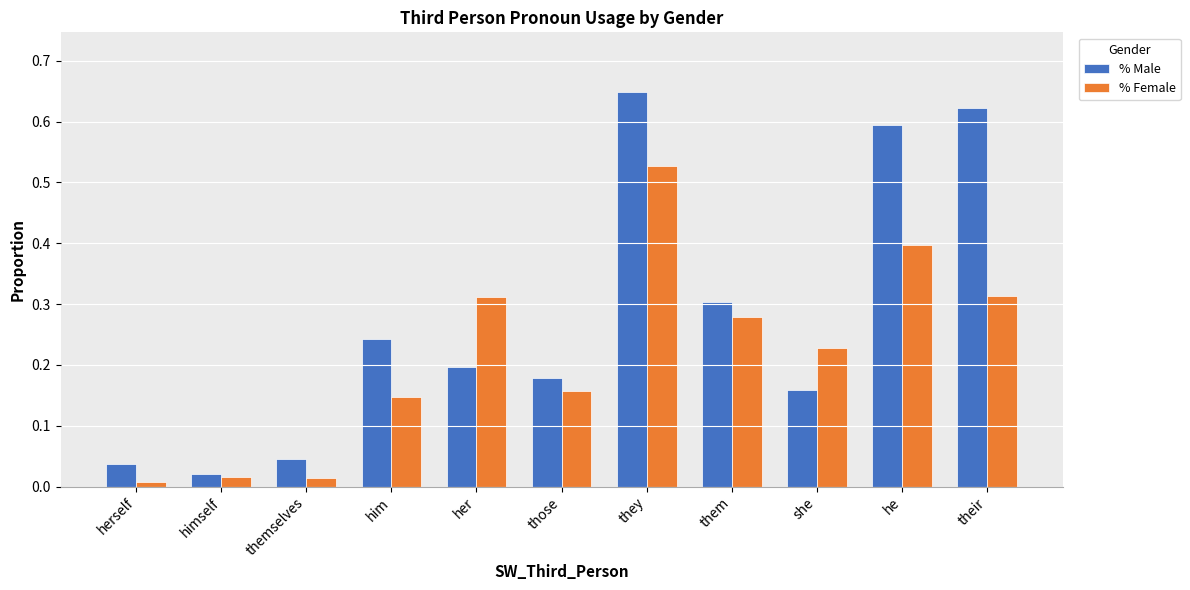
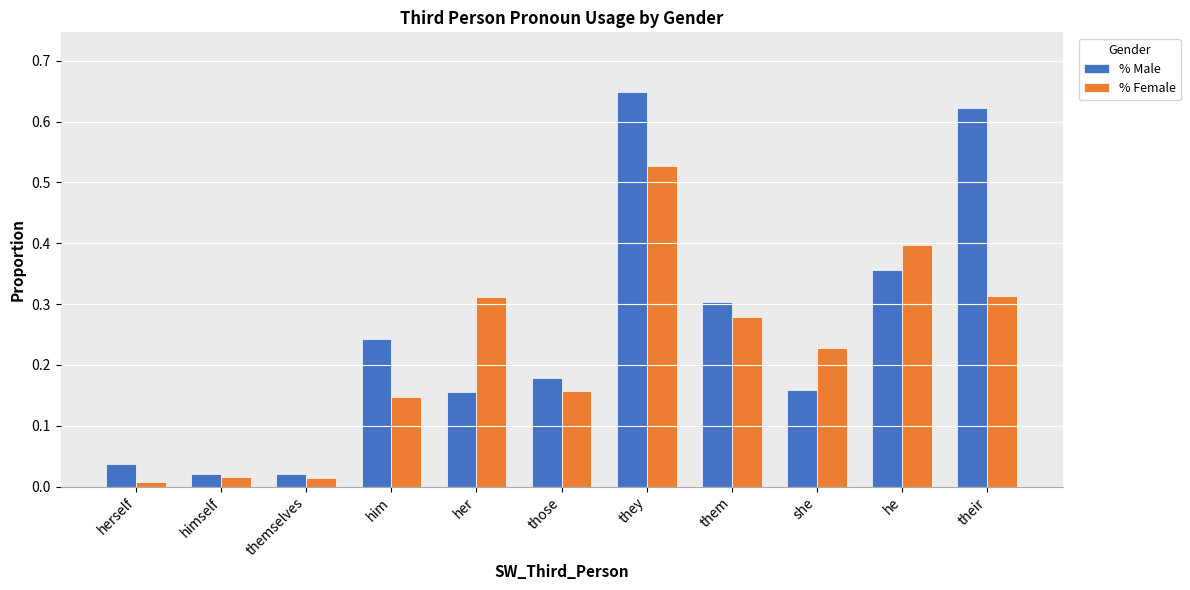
  {
    "% Male": {
      "herself": 0.04,
      "himself": 0.02,
-     "themselves": 0.04,
+     "themselves": 0.02,
      "him": 0.24,
-     "her": 0.20,
+     "her": 0.15,
      "those": 0.18,
      "they": 0.65,
      "them": 0.30,
      "she": 0.16,
-     "he": 0.59,
+     "he": 0.36,
      "their": 0.62
    },
    "% Female": {
      "herself": 0.01,
      "himself": 0.02,
      "themselves": 0.01,
      "him": 0.15,
      "her": 0.31,
      "those": 0.16,
      "they": 0.53,
      "them": 0.28,
      "she": 0.23,
      "he": 0.40,
      "their": 0.31
    }
  }
